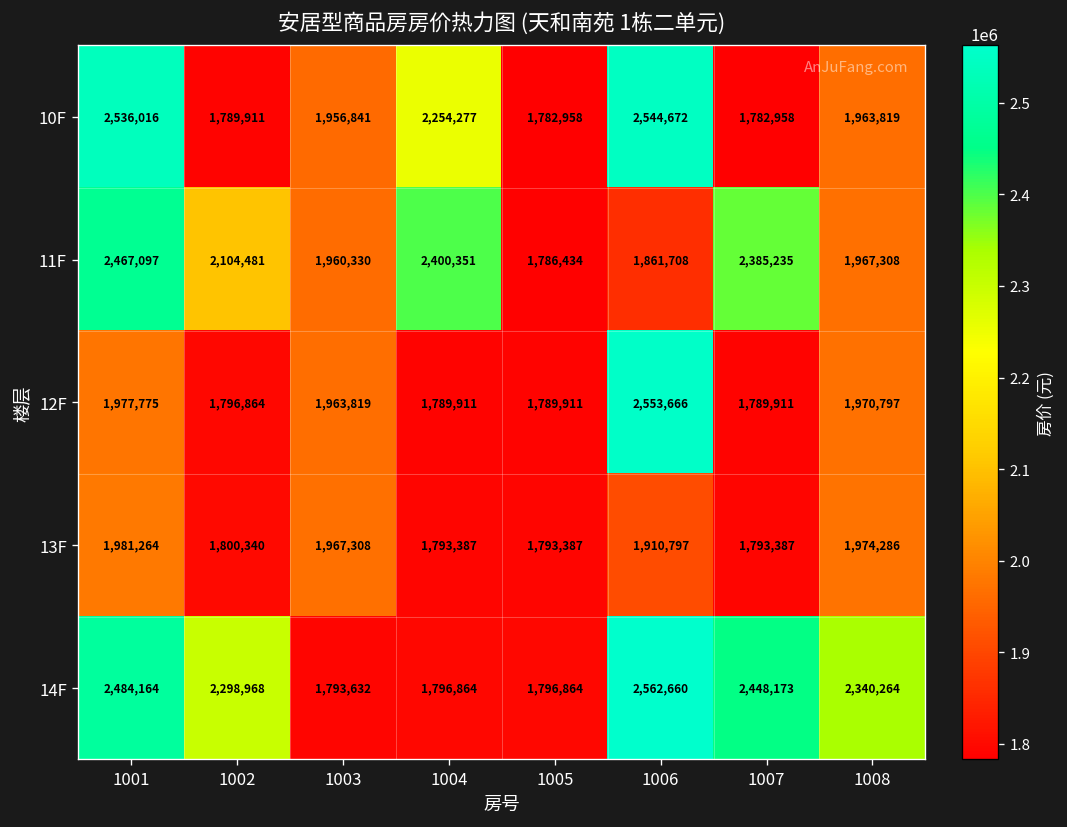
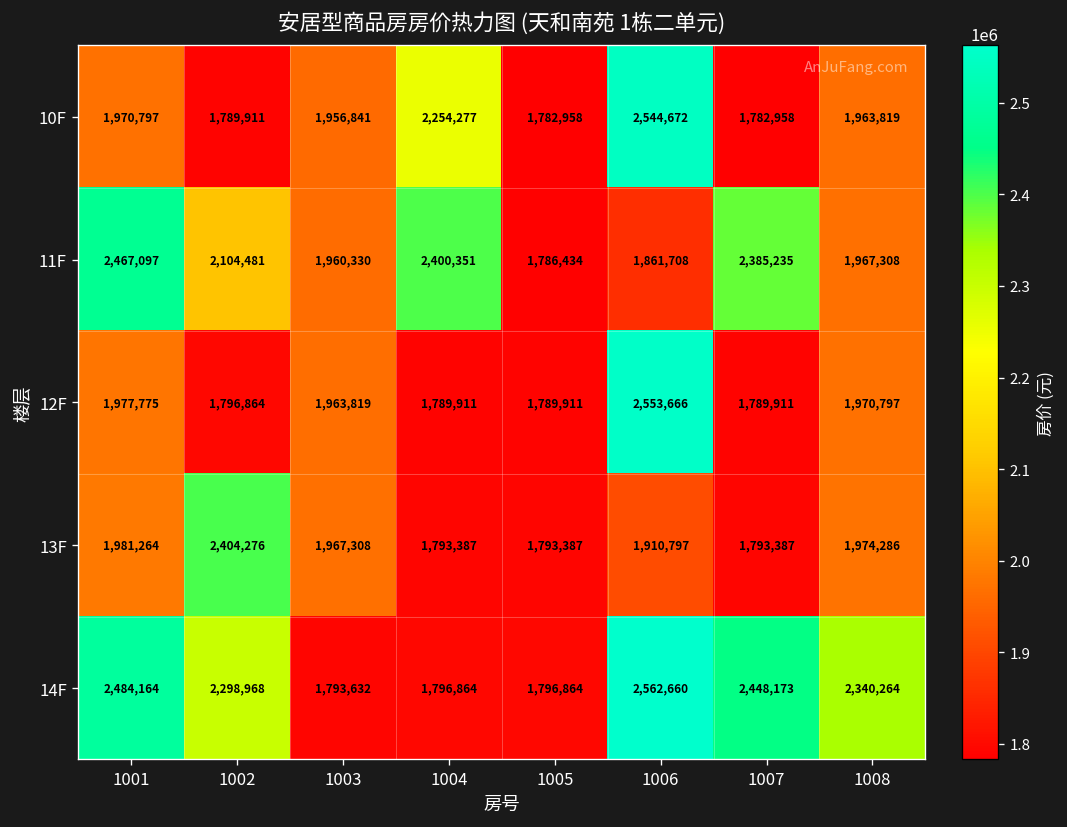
  {
    "10F": {
-     "1001": "2,536,016",
+     "1001": "1,970,797",
      "1002": "1,789,911",
      "1003": "1,956,841",
      "1004": "2,254,277",
      "1005": "1,782,958",
      "1006": "2,544,672",
      "1007": "1,782,958"
    },
    "11F": {
      "1001": "2,467,097",
      "1002": "2,104,481",
      "1003": "1,960,330",
      "1004": "2,400,351",
      "1005": "1,786,434",
      "1006": "1,861,708",
      "1007": "2,385,235",
      "1008": "1,967,308"
    },
    "12F": {
      "1001": "1,977,775",
      "1002": "1,796,864",
      "1003": "1,963,819",
      "1004": "1,789,911",
      "1005": "1,789,911",
      "1006": "2,553,666",
      "1007": "1,789,911",
      "1008": "1,970,797"
    },
    "13F": {
      "1001": "1,981,264",
-     "1002": "1,800,340",
+     "1002": "2,404,276",
      "1003": "1,967,308",
      "1004": "1,793,387",
      "1005": "1,793,387",
      "1006": "1,910,797",
      "1007": "1,793,387",
      "1008": "1,974,286"
    },
    "14F": {
      "1001": "2,484,164",
      "1002": "2,298,968",
      "1003": "1,793,632",
      "1004": "1,796,864",
      "1005": "1,796,864",
      "1006": "2,562,660",
      "1007": "2,448,173",
      "1008": "2,340,264"
    }
  }
